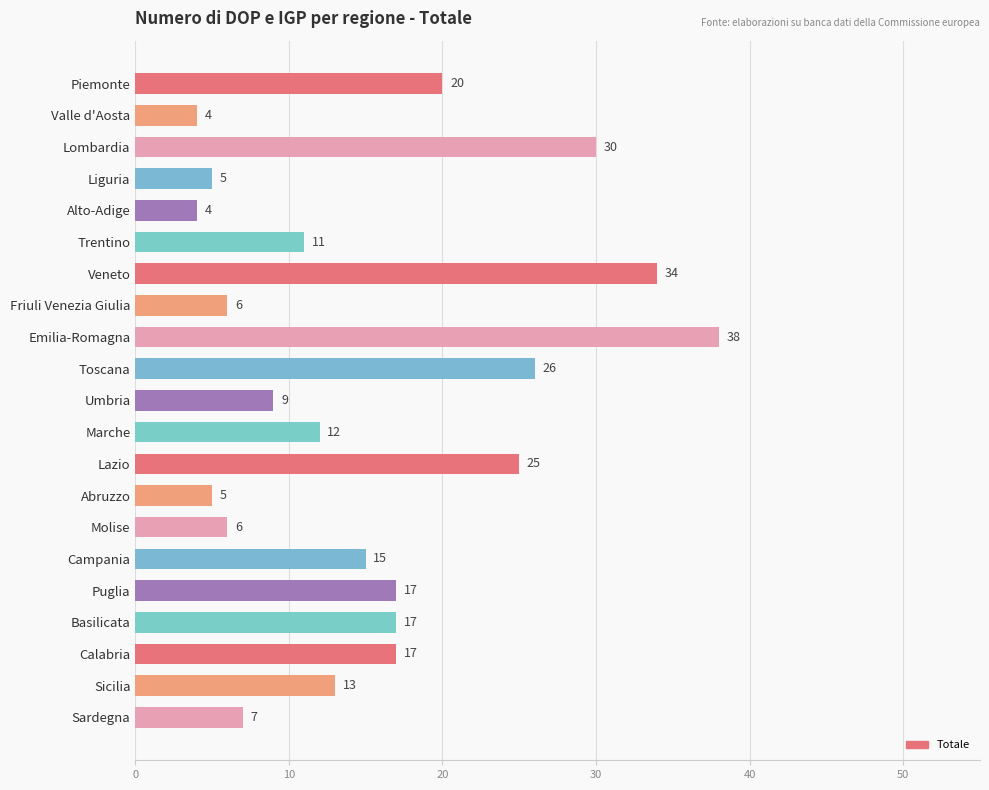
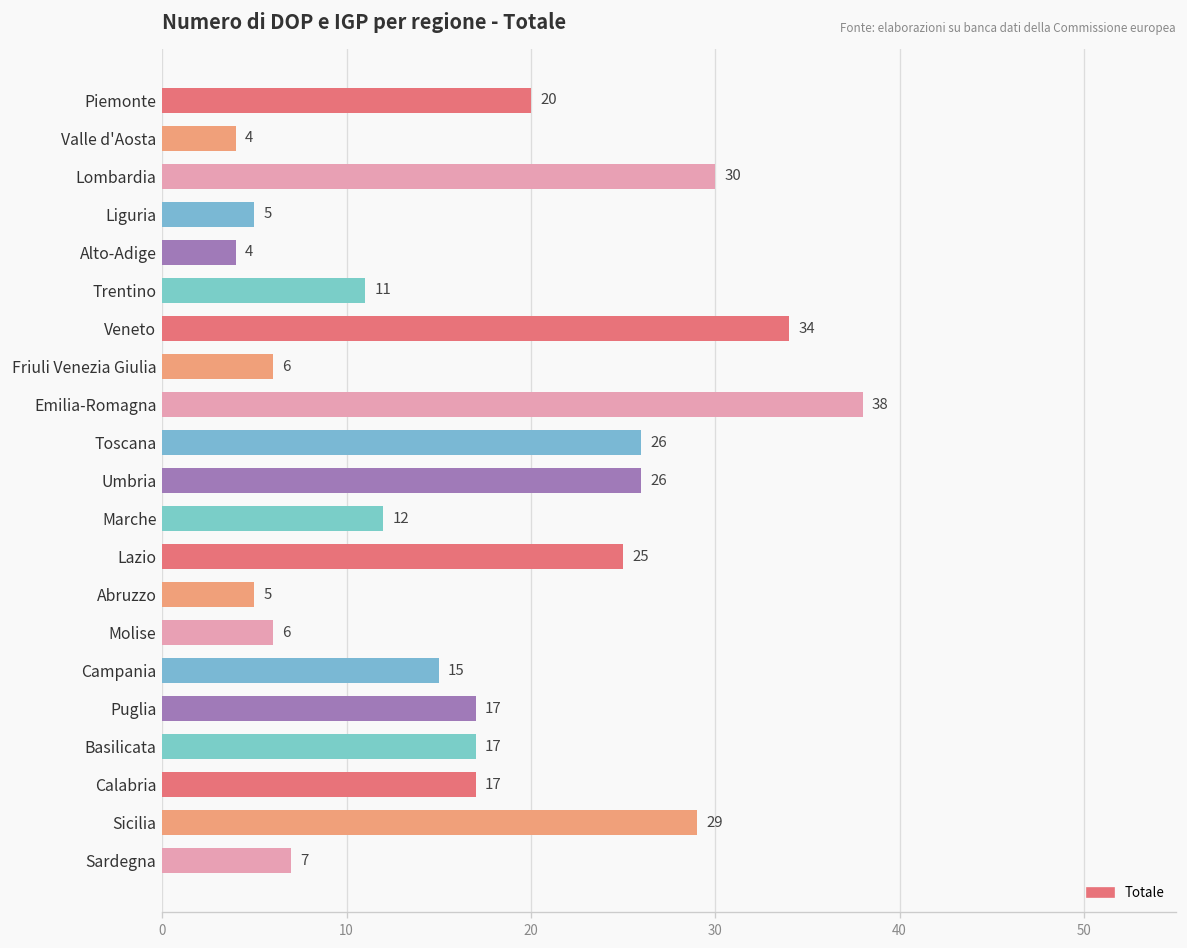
  {
    "Piemonte": 20,
    "Valle d'Aosta": 4,
    "Lombardia": 30,
    "Liguria": 5,
    "Alto-Adige": 4,
    "Trentino": 11,
    "Veneto": 34,
    "Friuli Venezia Giulia": 6,
    "Emilia-Romagna": 38,
    "Toscana": 26,
-   "Umbria": 9,
+   "Umbria": 26,
    "Marche": 12,
    "Lazio": 25,
    "Abruzzo": 5,
    "Molise": 6,
    "Campania": 15,
    "Puglia": 17,
    "Basilicata": 17,
    "Calabria": 17,
-   "Sicilia": 13,
+   "Sicilia": 29,
    "Sardegna": 7
  }
